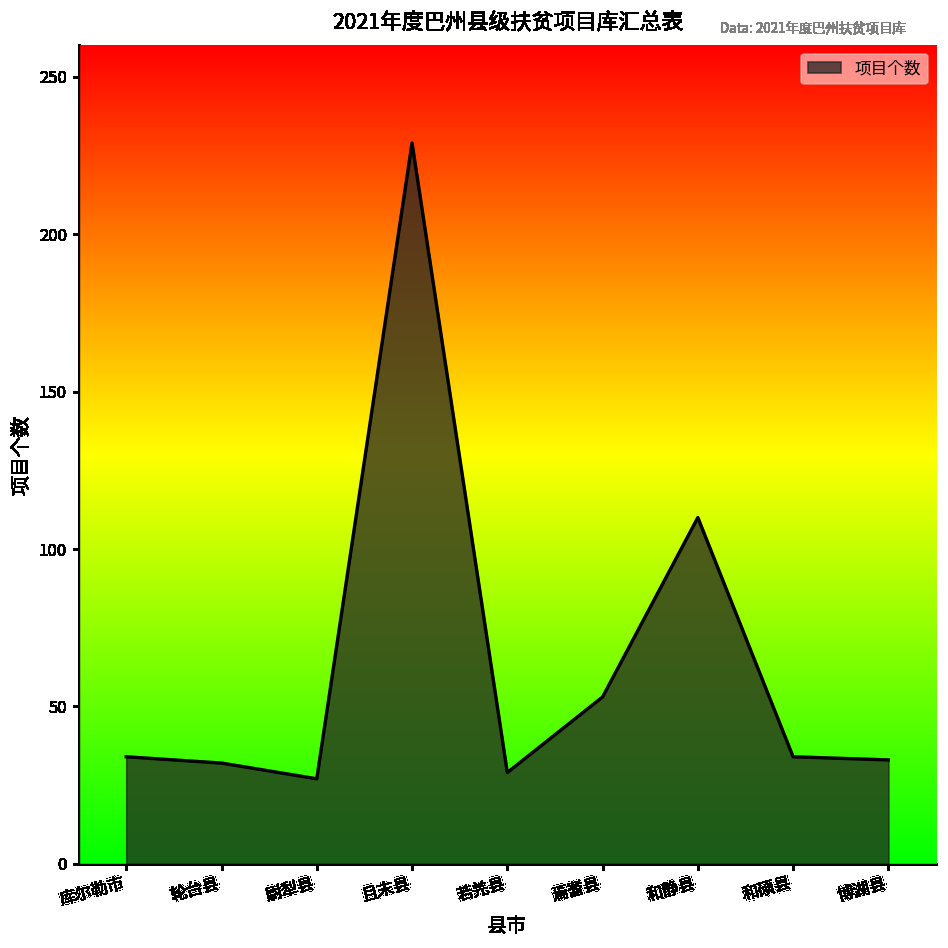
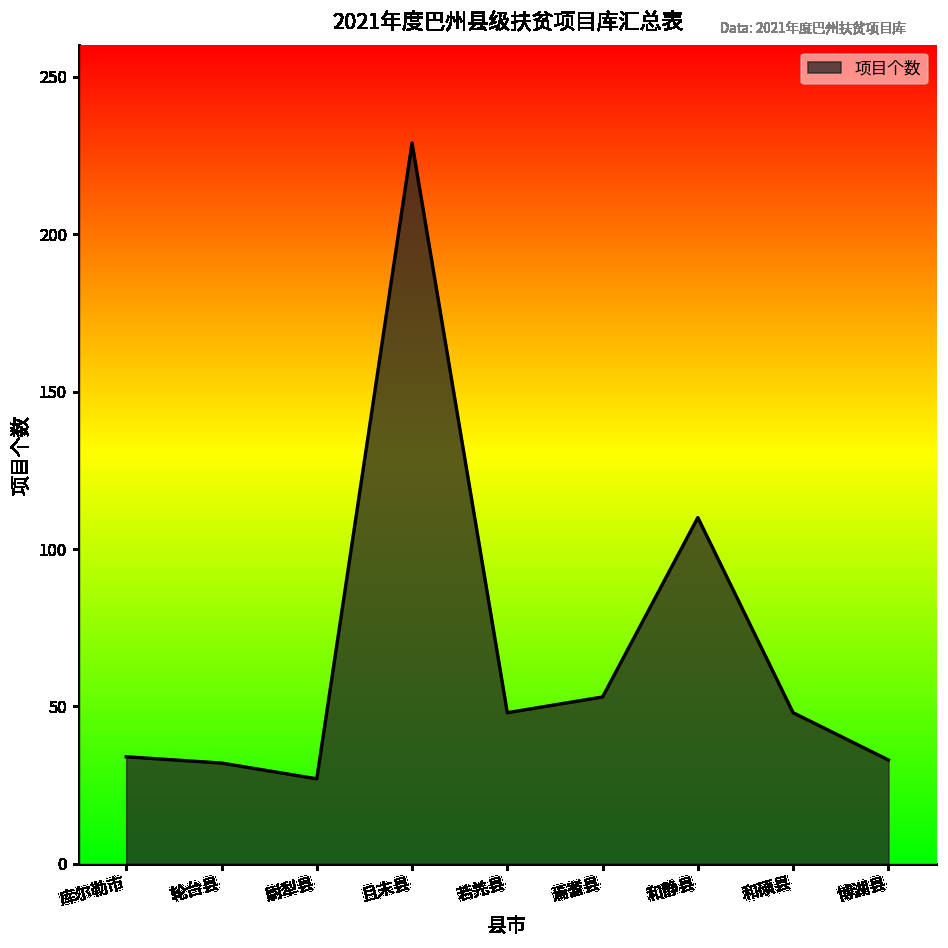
  {
    "库尔勒市": 34,
    "轮台县": 32,
    "尉犁县": 27,
    "且末县": 229,
-   "若羌县": 29,
+   "若羌县": 48,
    "焉耆县": 53,
    "和静县": 110,
-   "和硕县": 34,
+   "和硕县": 48,
    "博湖县": 33
  }
